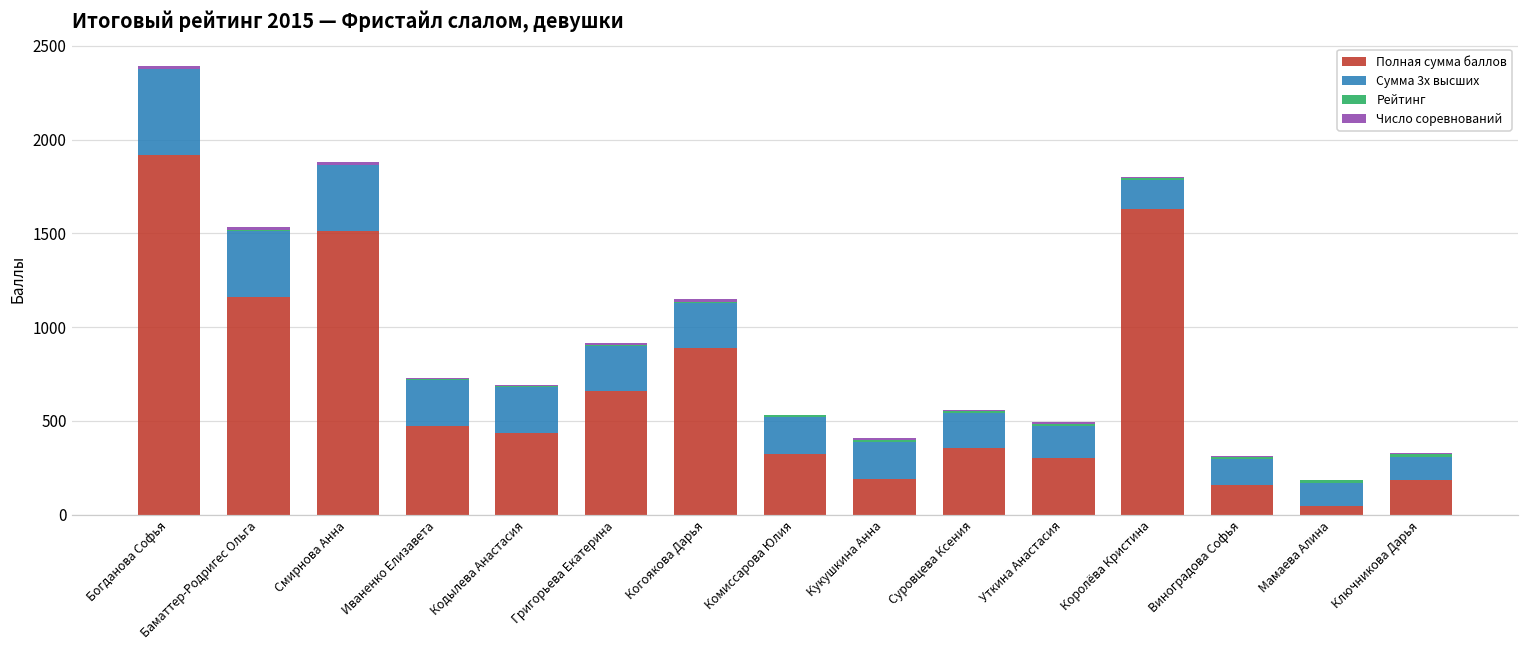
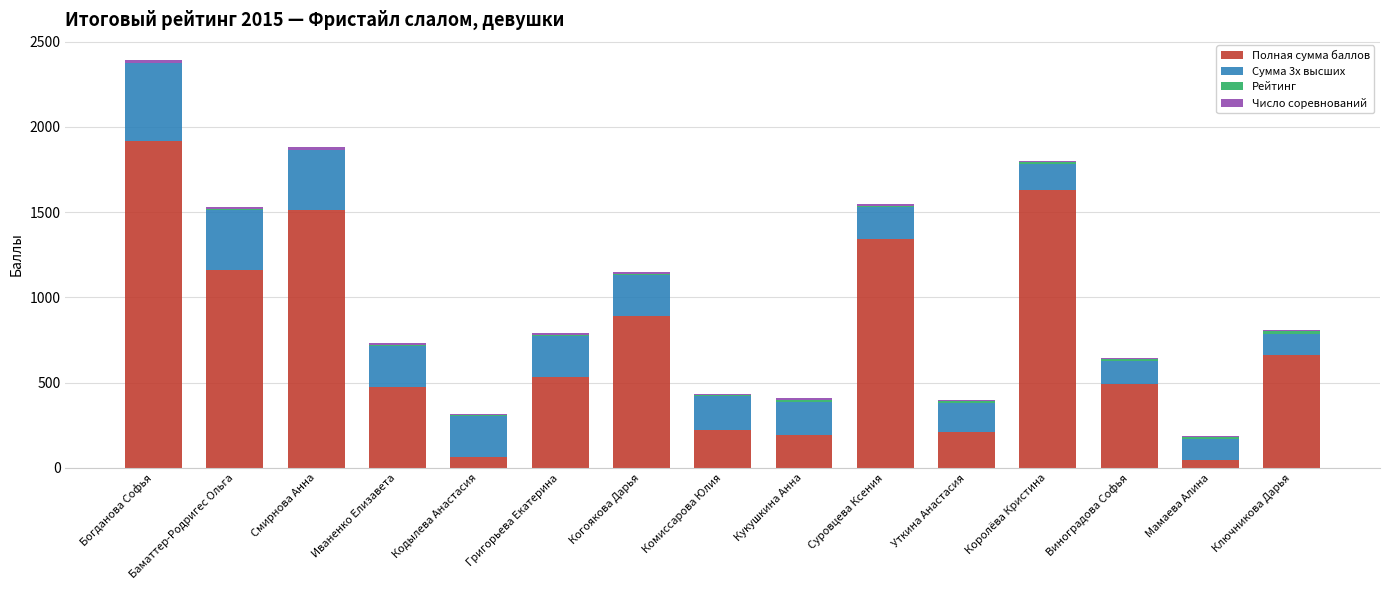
  {
    "Полная сумма баллов": {
      "Богданова Софья": 1920,
      "Баматтер-Родригес Ольга": 1160,
      "Смирнова Анна": 1510,
      "Иваненко Елизавета": 470,
-     "Кодылева Анастасия": 440,
-     "Григорьева Екатерина": 660,
+     "Кодылева Анастасия": 60,
+     "Григорьева Екатерина": 530,
      "Когоякова Дарья": 890,
-     "Комиссарова Юлия": 320,
+     "Комиссарова Юлия": 220,
      "Кукушкина Анна": 190,
-     "Суровцева Ксения": 350,
-     "Уткина Анастасия": 300,
+     "Суровцева Ксения": 1340,
+     "Уткина Анастасия": 210,
      "Королёва Кристина": 1630,
-     "Виноградова Софья": 160,
+     "Виноградова Софья": 490,
      "Мамаева Алина": 40,
-     "Ключникова Дарья": 180
+     "Ключникова Дарья": 660
    },
    "Сумма 3х высших": {
      "Богданова Софья": 460,
      "Баматтер-Родригес Ольга": 360,
      "Смирнова Анна": 350,
      "Иваненко Елизавета": 240,
      "Кодылева Анастасия": 240,
      "Григорьева Екатерина": 240,
      "Когоякова Дарья": 240,
      "Комиссарова Юлия": 200,
      "Кукушкина Анна": 200,
      "Суровцева Ксения": 190,
      "Уткина Анастасия": 170,
      "Королёва Кристина": 160,
      "Виноградова Софья": 140,
      "Мамаева Алина": 130,
      "Ключникова Дарья": 120
    },
    "Рейтинг": {
      "Ключникова Дарья": 20
    },
    "Число соревнований": {
      "Баматтер-Родригес Ольга": 20,
      "Смирнова Анна": 20,
      "Когоякова Дарья": 20
    }
  }
